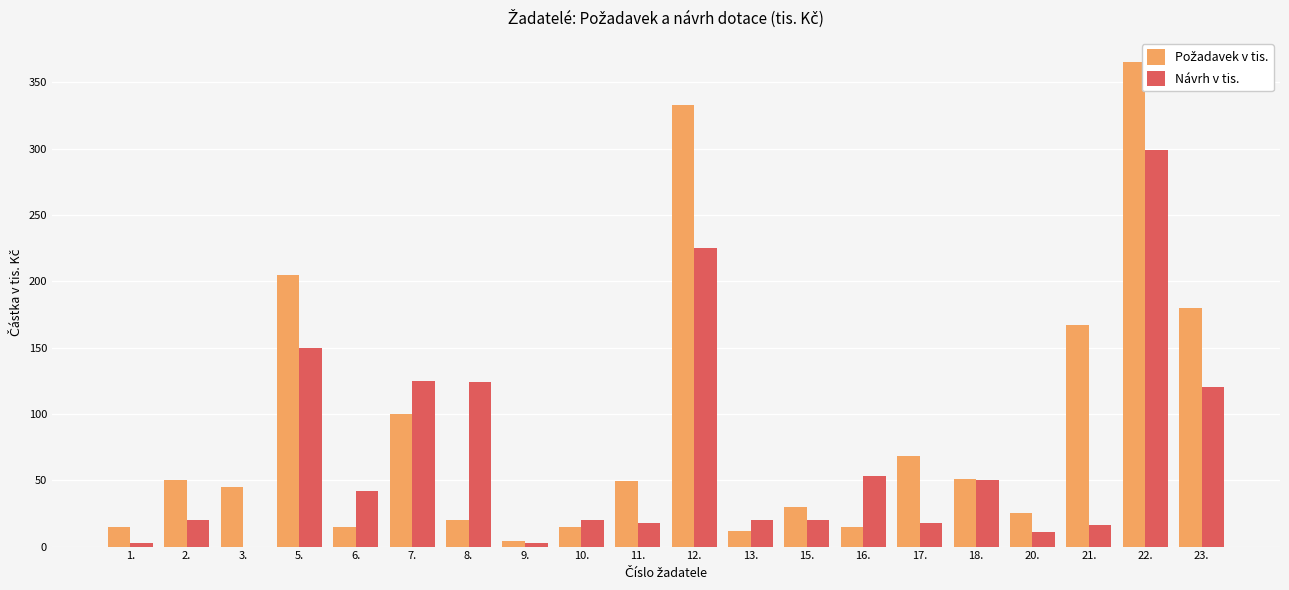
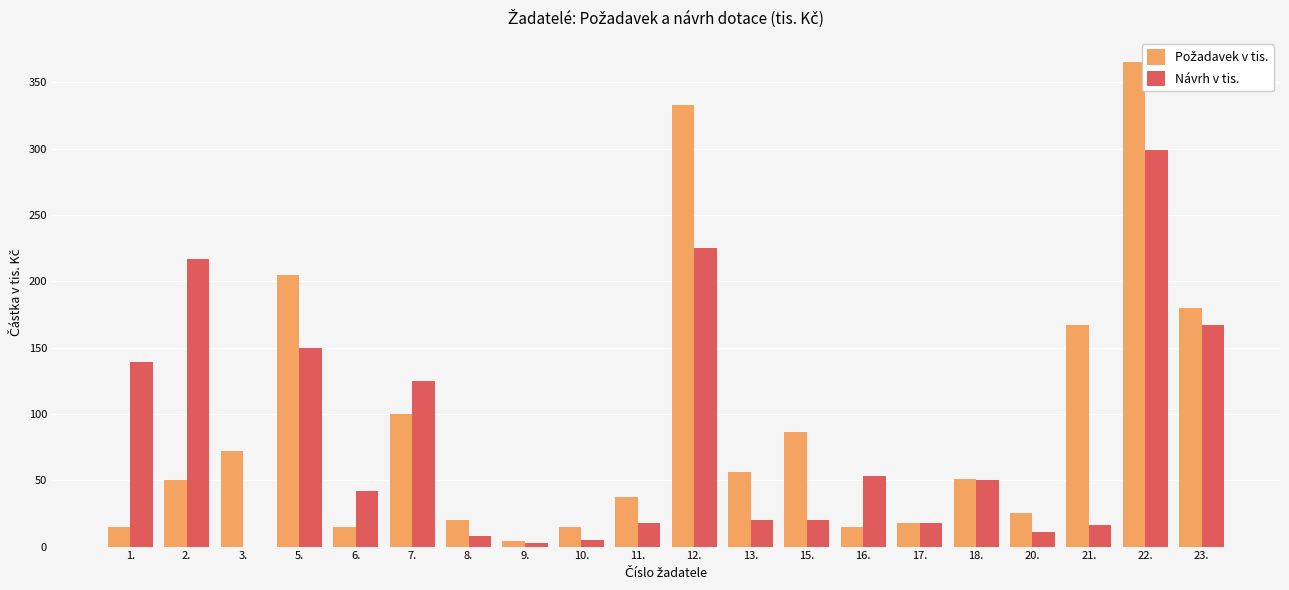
  {
    "Požadavek v tis.": {
      "1.": 15,
      "2.": 50,
-     "3.": 45,
+     "3.": 72,
      "5.": 205,
      "6.": 15,
      "7.": 100,
      "8.": 20,
      "9.": 4,
      "10.": 15,
-     "11.": 50,
+     "11.": 38,
      "12.": 333,
-     "13.": 12,
-     "15.": 30,
+     "13.": 56,
+     "15.": 86,
      "16.": 15,
-     "17.": 69,
+     "17.": 18,
      "18.": 51,
      "20.": 25,
      "21.": 167,
      "22.": 365,
      "23.": 180
    },
    "Návrh v tis.": {
-     "1.": 3,
-     "2.": 20,
+     "1.": 139,
+     "2.": 217,
      "3.": 0,
      "5.": 150,
      "6.": 42,
      "7.": 125,
-     "8.": 124,
+     "8.": 8,
      "9.": 3,
-     "10.": 20,
+     "10.": 5,
      "11.": 18,
      "12.": 225,
      "13.": 20,
      "15.": 20,
      "16.": 53,
      "17.": 18,
      "18.": 50,
      "20.": 11,
      "21.": 16,
      "22.": 299,
-     "23.": 120
+     "23.": 167
    }
  }
